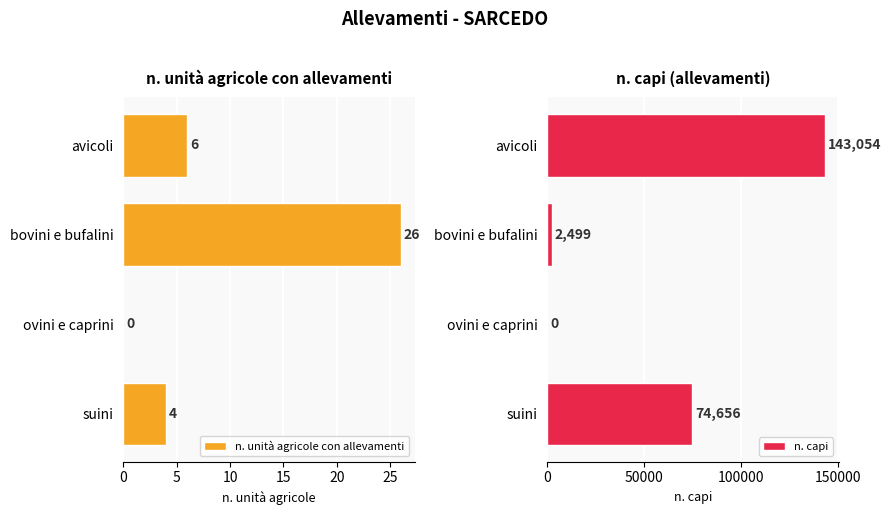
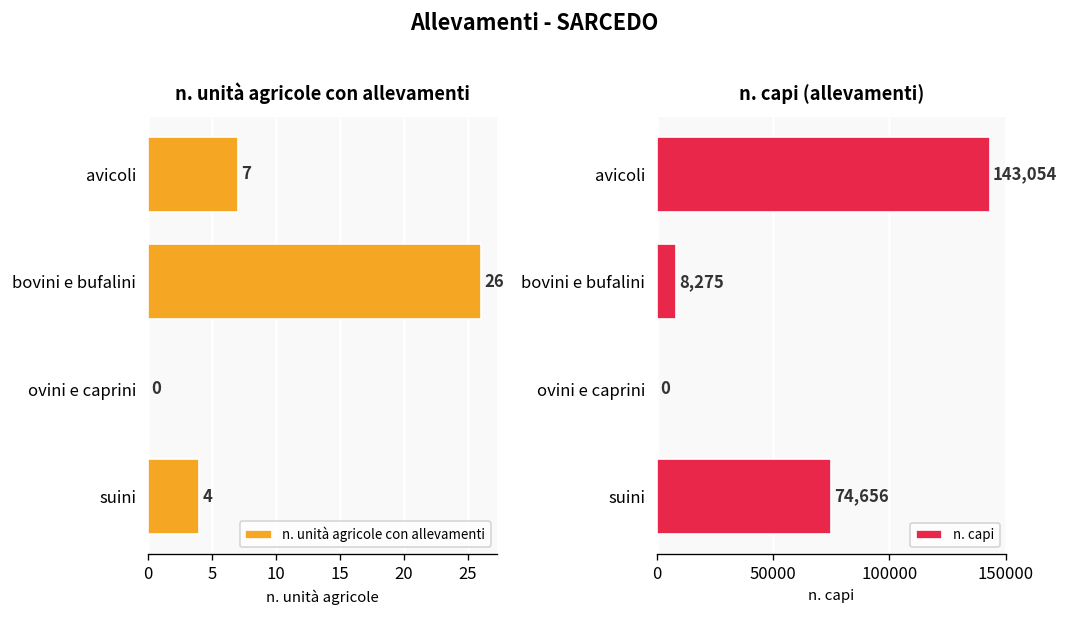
  {
    "n. unità agricole con allevamenti": {
-     "avicoli": "6",
+     "avicoli": "7",
      "bovini e bufalini": "26",
      "ovini e caprini": "0",
      "suini": "4"
    },
    "n. capi (allevamenti)": {
      "avicoli": "143,054",
-     "bovini e bufalini": "2,499",
+     "bovini e bufalini": "8,275",
      "ovini e caprini": "0",
      "suini": "74,656"
    }
  }
